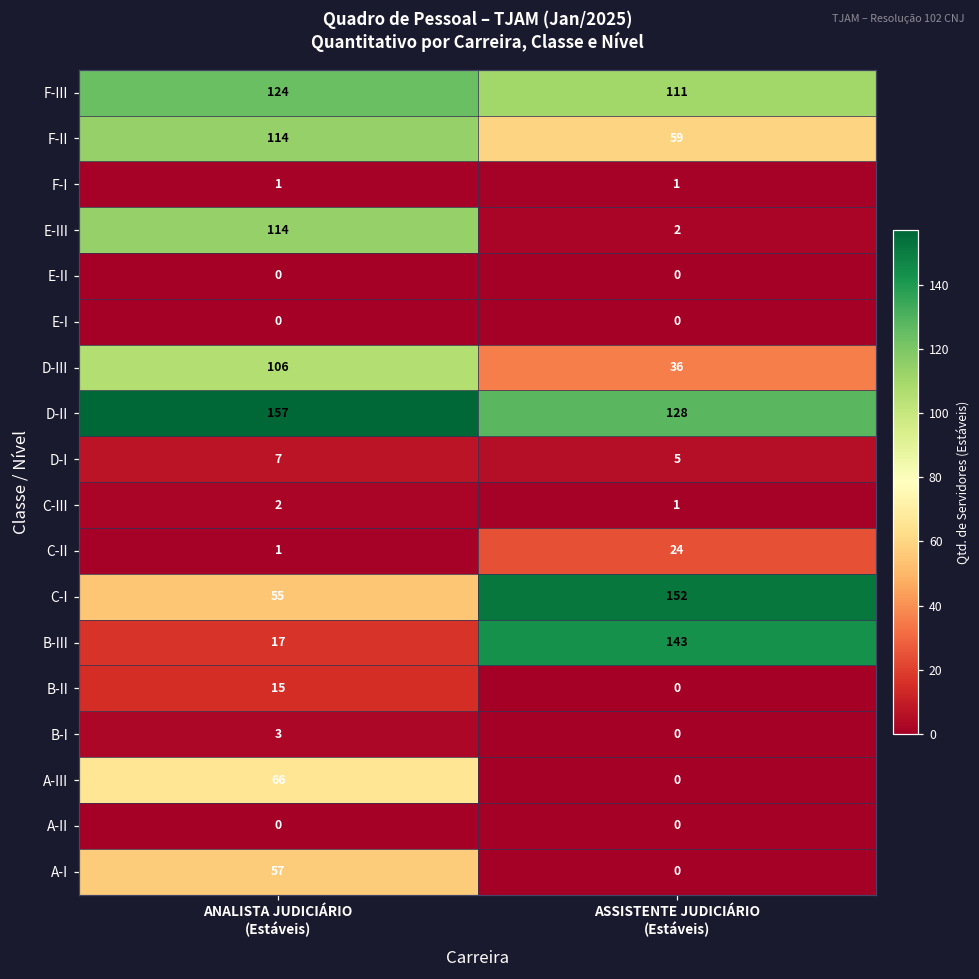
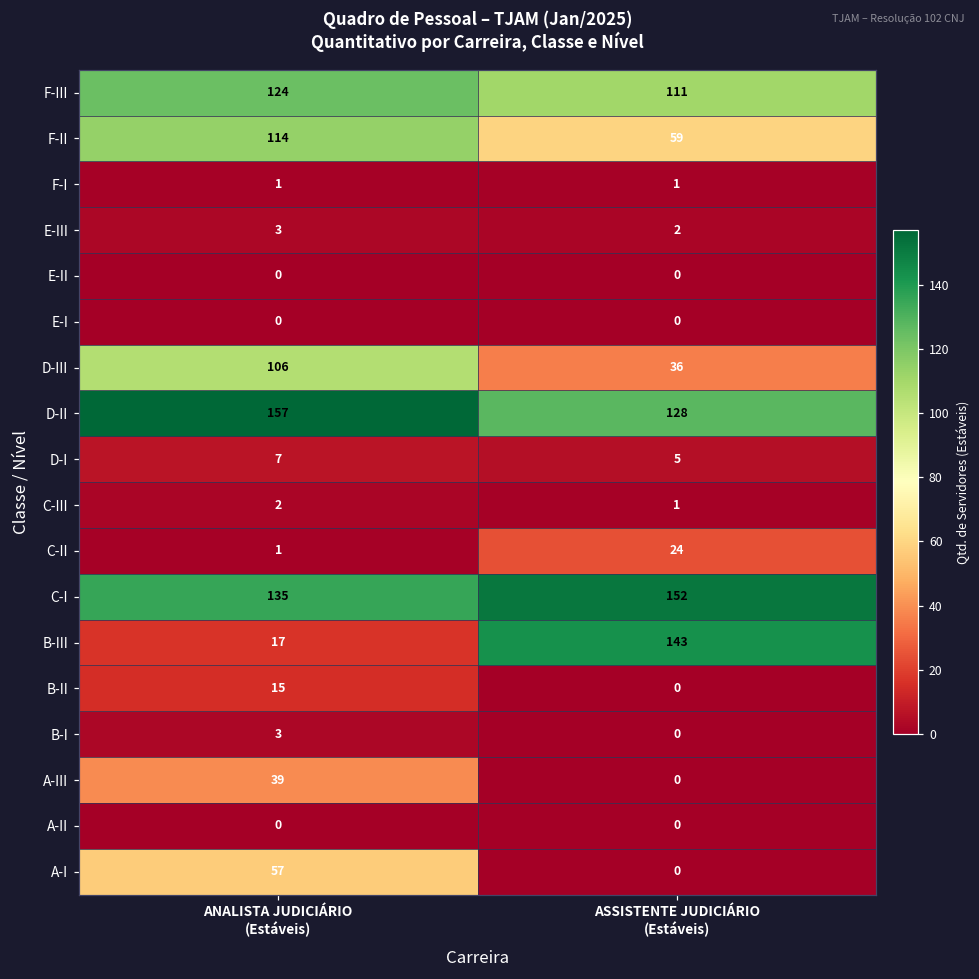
  {
    "F-III": {
      "ANALISTA JUDICIÁRIO (Estáveis)": 124,
      "ASSISTENTE JUDICIÁRIO (Estáveis)": 111
    },
    "F-II": {
      "ANALISTA JUDICIÁRIO (Estáveis)": 114,
      "ASSISTENTE JUDICIÁRIO (Estáveis)": 59
    },
    "F-I": {
      "ANALISTA JUDICIÁRIO (Estáveis)": 1,
      "ASSISTENTE JUDICIÁRIO (Estáveis)": 1
    },
    "E-III": {
-     "ANALISTA JUDICIÁRIO (Estáveis)": 114,
+     "ANALISTA JUDICIÁRIO (Estáveis)": 3,
      "ASSISTENTE JUDICIÁRIO (Estáveis)": 2
    },
    "E-II": {
      "ANALISTA JUDICIÁRIO (Estáveis)": 0,
      "ASSISTENTE JUDICIÁRIO (Estáveis)": 0
    },
    "E-I": {
      "ANALISTA JUDICIÁRIO (Estáveis)": 0,
      "ASSISTENTE JUDICIÁRIO (Estáveis)": 0
    },
    "D-III": {
      "ANALISTA JUDICIÁRIO (Estáveis)": 106,
      "ASSISTENTE JUDICIÁRIO (Estáveis)": 36
    },
    "D-II": {
      "ANALISTA JUDICIÁRIO (Estáveis)": 157,
      "ASSISTENTE JUDICIÁRIO (Estáveis)": 128
    },
    "D-I": {
      "ANALISTA JUDICIÁRIO (Estáveis)": 7,
      "ASSISTENTE JUDICIÁRIO (Estáveis)": 5
    },
    "C-III": {
      "ANALISTA JUDICIÁRIO (Estáveis)": 2,
      "ASSISTENTE JUDICIÁRIO (Estáveis)": 1
    },
    "C-II": {
      "ANALISTA JUDICIÁRIO (Estáveis)": 1,
      "ASSISTENTE JUDICIÁRIO (Estáveis)": 24
    },
    "C-I": {
-     "ANALISTA JUDICIÁRIO (Estáveis)": 55,
+     "ANALISTA JUDICIÁRIO (Estáveis)": 135,
      "ASSISTENTE JUDICIÁRIO (Estáveis)": 152
    },
    "B-III": {
      "ANALISTA JUDICIÁRIO (Estáveis)": 17,
      "ASSISTENTE JUDICIÁRIO (Estáveis)": 143
    },
    "B-II": {
      "ANALISTA JUDICIÁRIO (Estáveis)": 15,
      "ASSISTENTE JUDICIÁRIO (Estáveis)": 0
    },
    "B-I": {
      "ANALISTA JUDICIÁRIO (Estáveis)": 3,
      "ASSISTENTE JUDICIÁRIO (Estáveis)": 0
    },
    "A-III": {
-     "ANALISTA JUDICIÁRIO (Estáveis)": 66,
+     "ANALISTA JUDICIÁRIO (Estáveis)": 39,
      "ASSISTENTE JUDICIÁRIO (Estáveis)": 0
    },
    "A-II": {
      "ANALISTA JUDICIÁRIO (Estáveis)": 0,
      "ASSISTENTE JUDICIÁRIO (Estáveis)": 0
    },
    "A-I": {
      "ANALISTA JUDICIÁRIO (Estáveis)": 57,
      "ASSISTENTE JUDICIÁRIO (Estáveis)": 0
    }
  }
